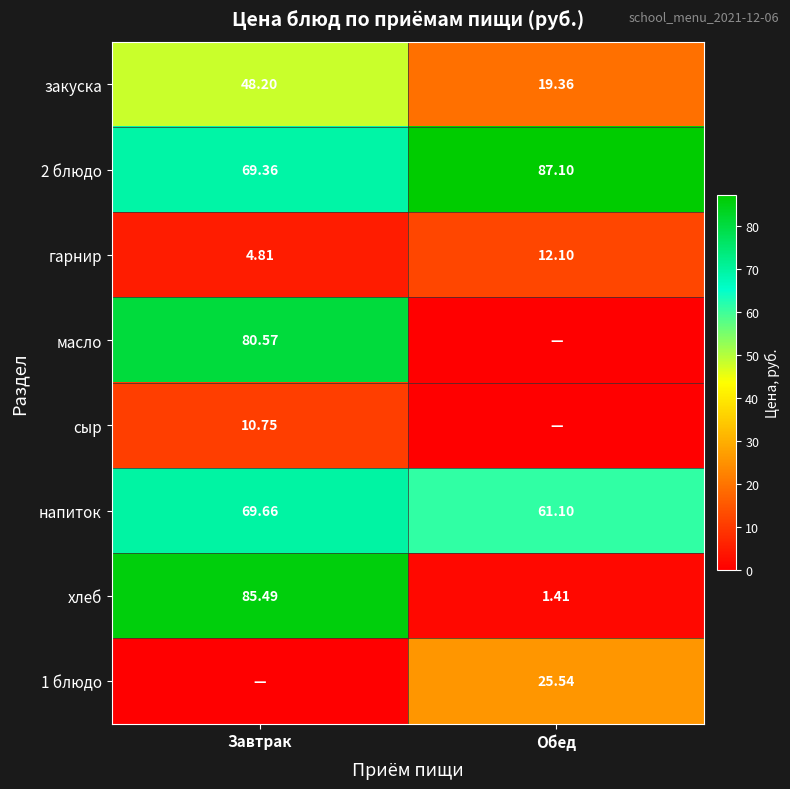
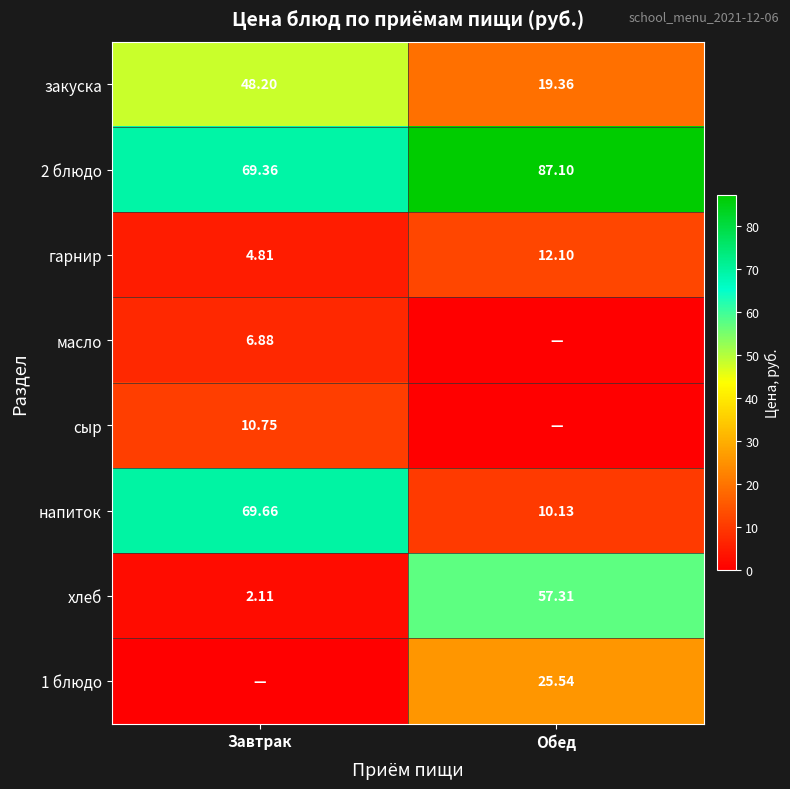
  {
    "закуска": {
      "Завтрак": 48.20,
      "Обед": 19.36
    },
    "2 блюдо": {
      "Завтрак": 69.36,
      "Обед": 87.10
    },
    "гарнир": {
      "Завтрак": 4.81,
      "Обед": 12.10
    },
    "масло": {
-     "Завтрак": 80.57
+     "Завтрак": 6.88
    },
    "сыр": {
      "Завтрак": 10.75
    },
    "напиток": {
      "Завтрак": 69.66,
-     "Обед": 61.10
+     "Обед": 10.13
    },
    "хлеб": {
-     "Завтрак": 85.49,
-     "Обед": 1.41
+     "Завтрак": 2.11,
+     "Обед": 57.31
    },
    "1 блюдо": {
      "Обед": 25.54
    }
  }
